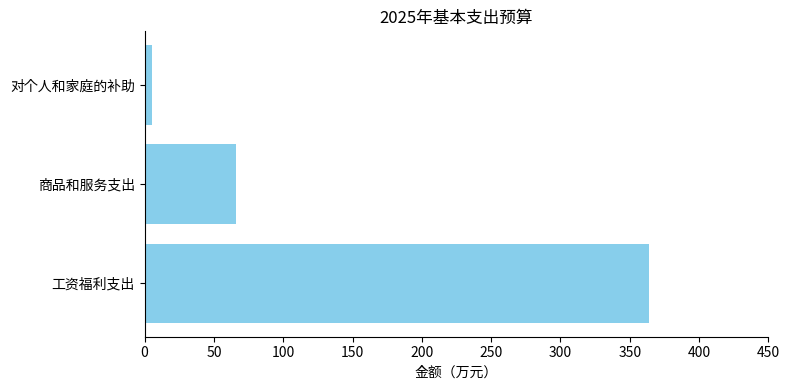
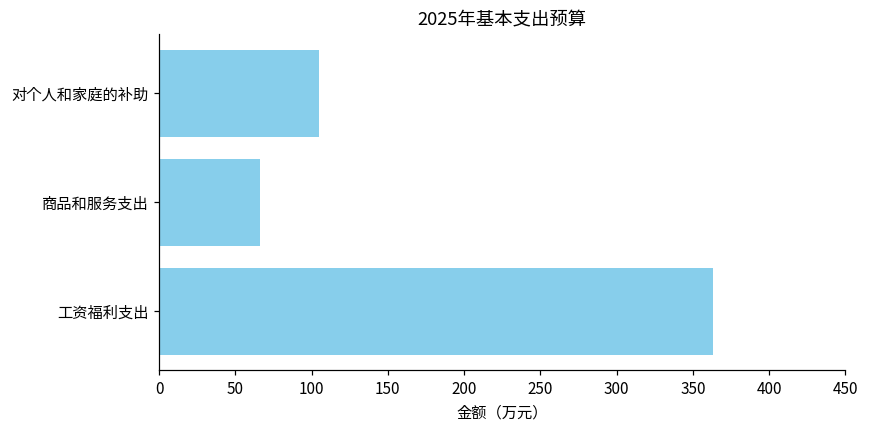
  {
-   "对个人和家庭的补助": 5,
+   "对个人和家庭的补助": 105,
    "商品和服务支出": 66,
    "工资福利支出": 364
  }
